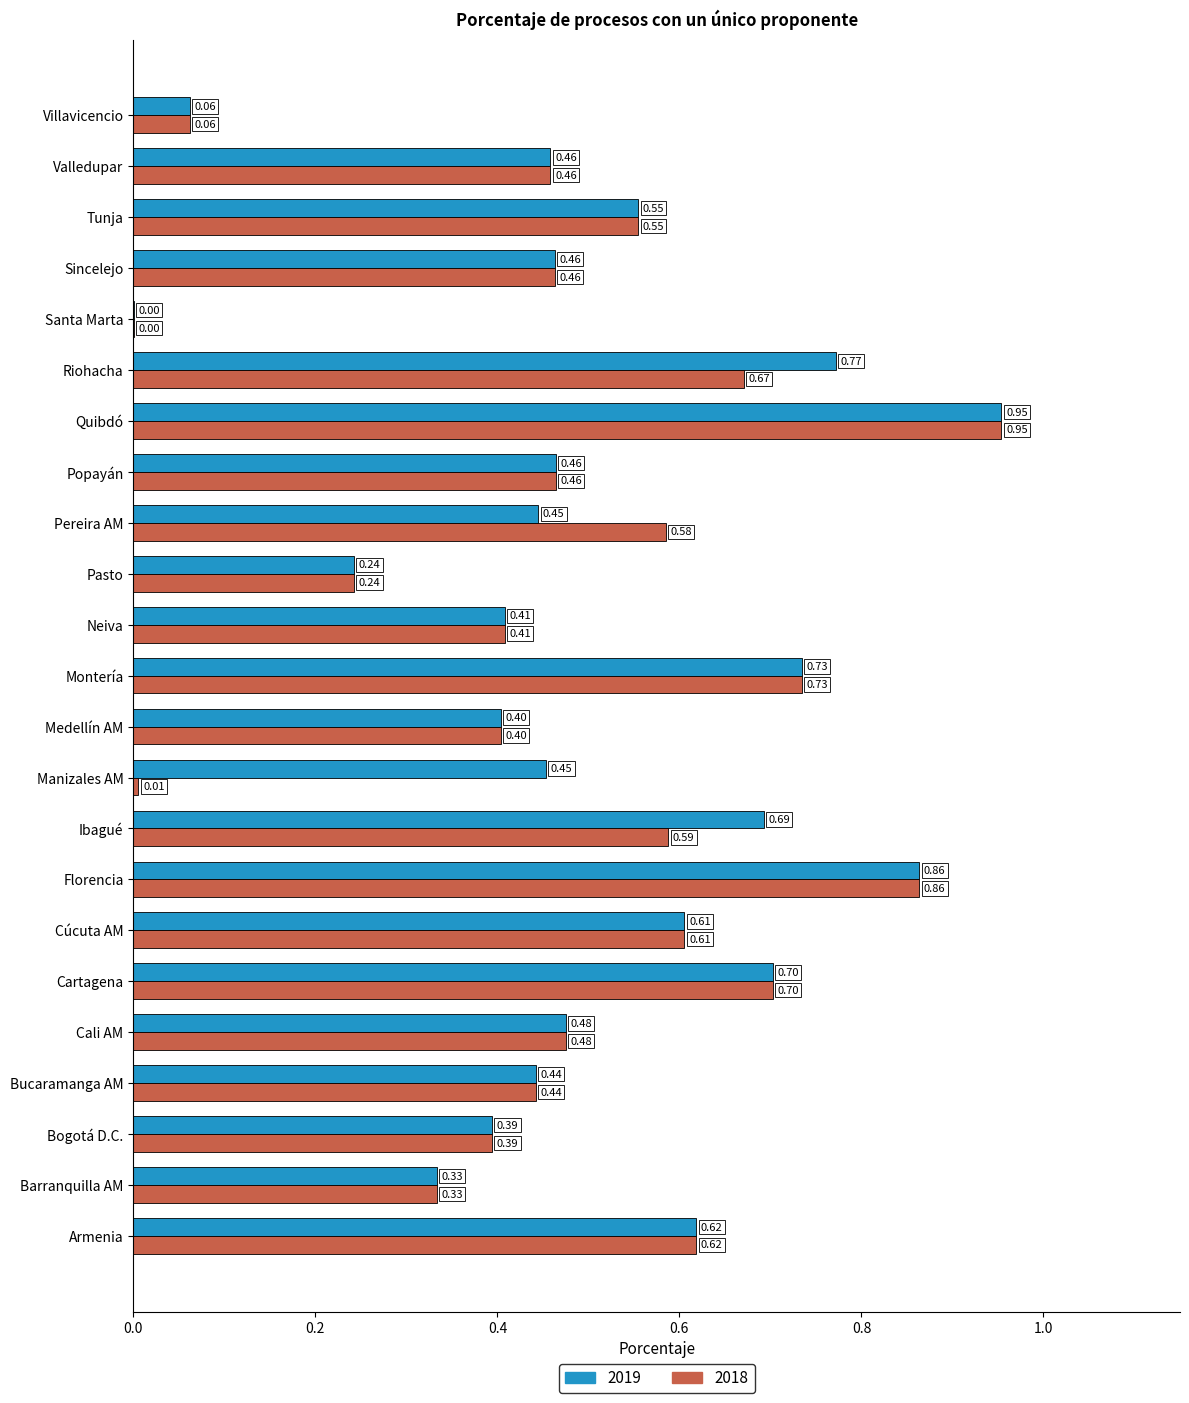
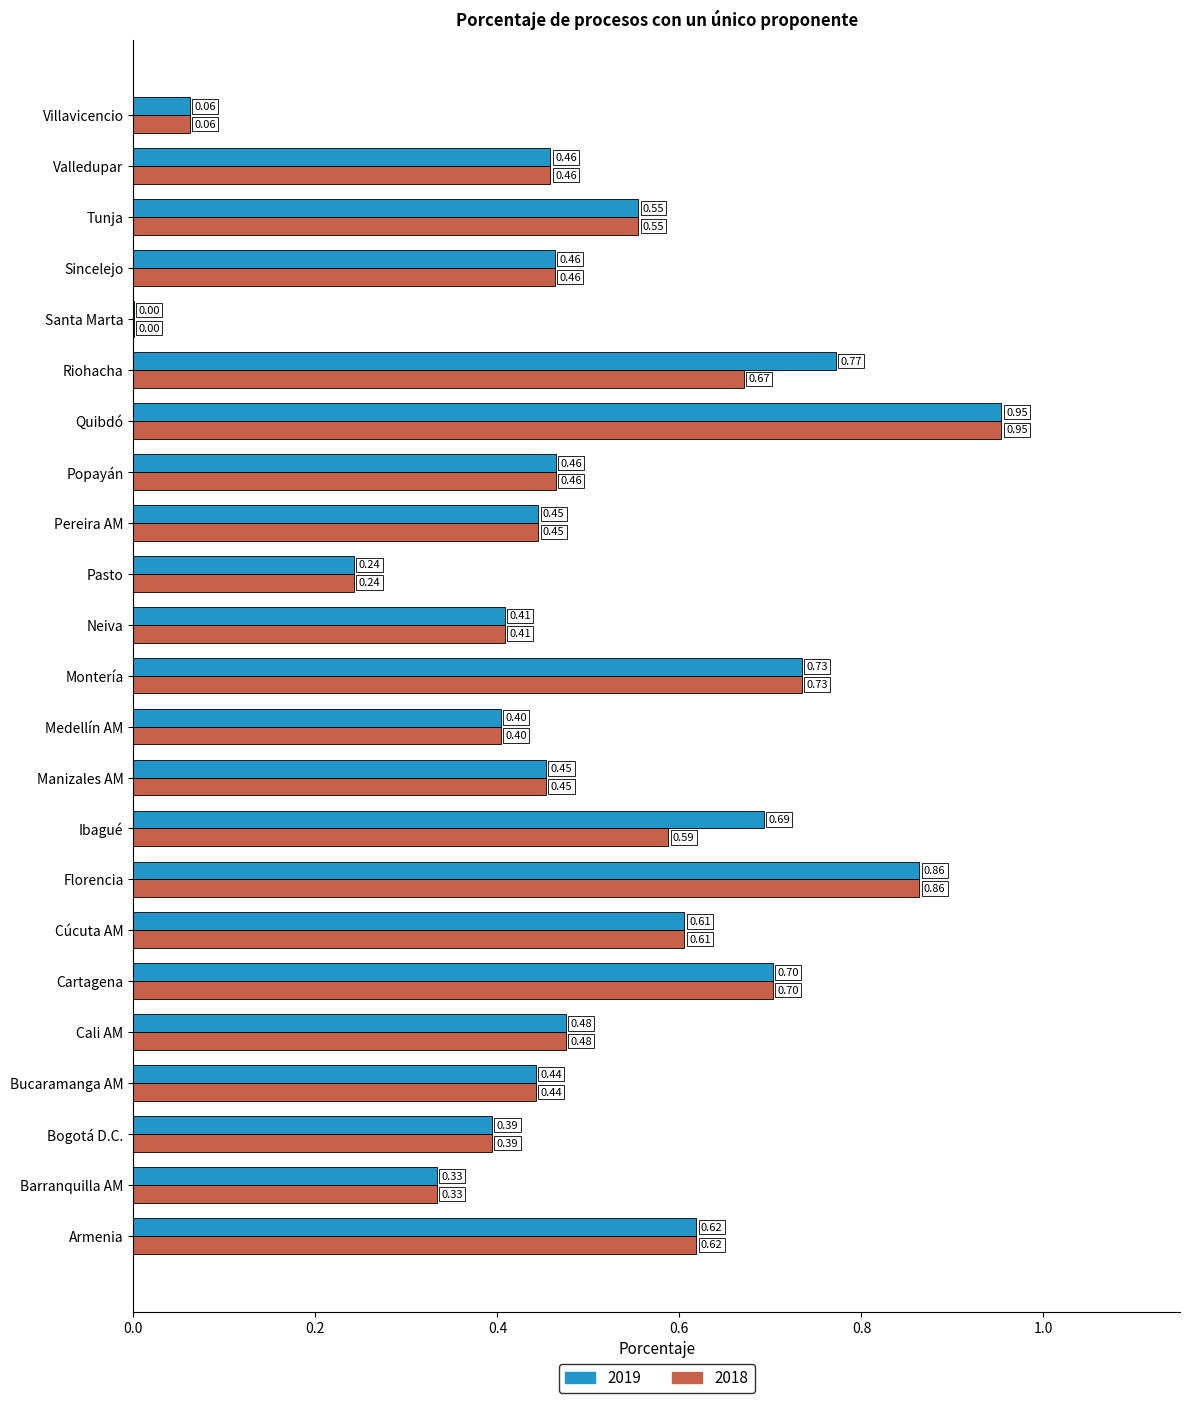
  {
    "2018": {
-     "Pereira AM": 0.58,
-     "Manizales AM": 0.01
+     "Pereira AM": 0.45,
+     "Manizales AM": 0.45
    }
  }
